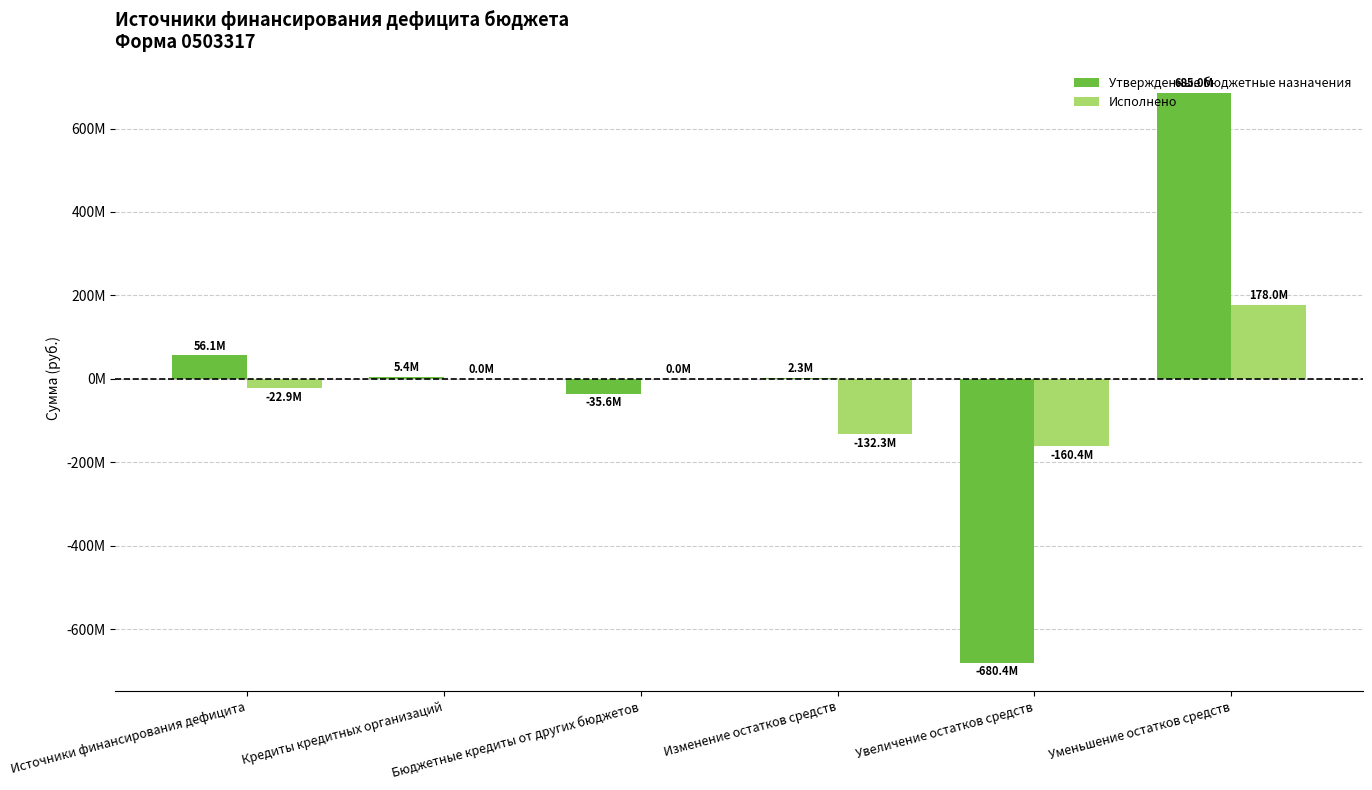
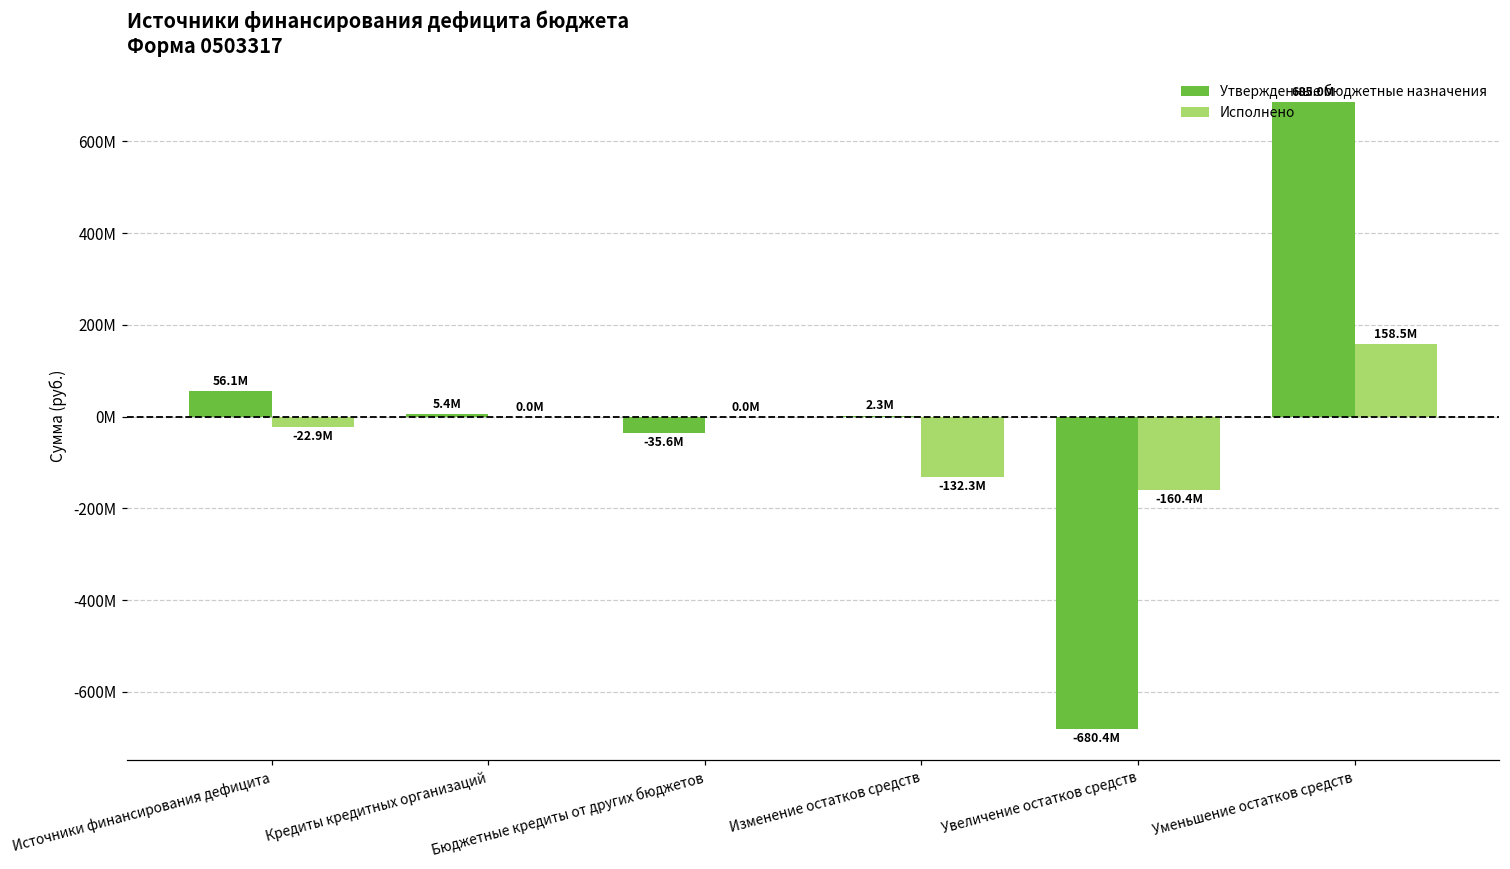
  {
    "Утвержденные бюджетные назначения": {
      "Источники финансирования дефицита": "56.1M",
      "Кредиты кредитных организаций": "5.4M",
      "Бюджетные кредиты от других бюджетов": "-35.6M",
      "Изменение остатков средств": "2.3M",
      "Увеличение остатков средств": "-680.4M",
      "Уменьшение остатков средств": "685.0M"
    },
    "Исполнено": {
      "Источники финансирования дефицита": "-22.9M",
      "Кредиты кредитных организаций": "0.0M",
      "Бюджетные кредиты от других бюджетов": "0.0M",
      "Изменение остатков средств": "-132.3M",
      "Увеличение остатков средств": "-160.4M",
-     "Уменьшение остатков средств": "178.0M"
+     "Уменьшение остатков средств": "158.5M"
    }
  }
